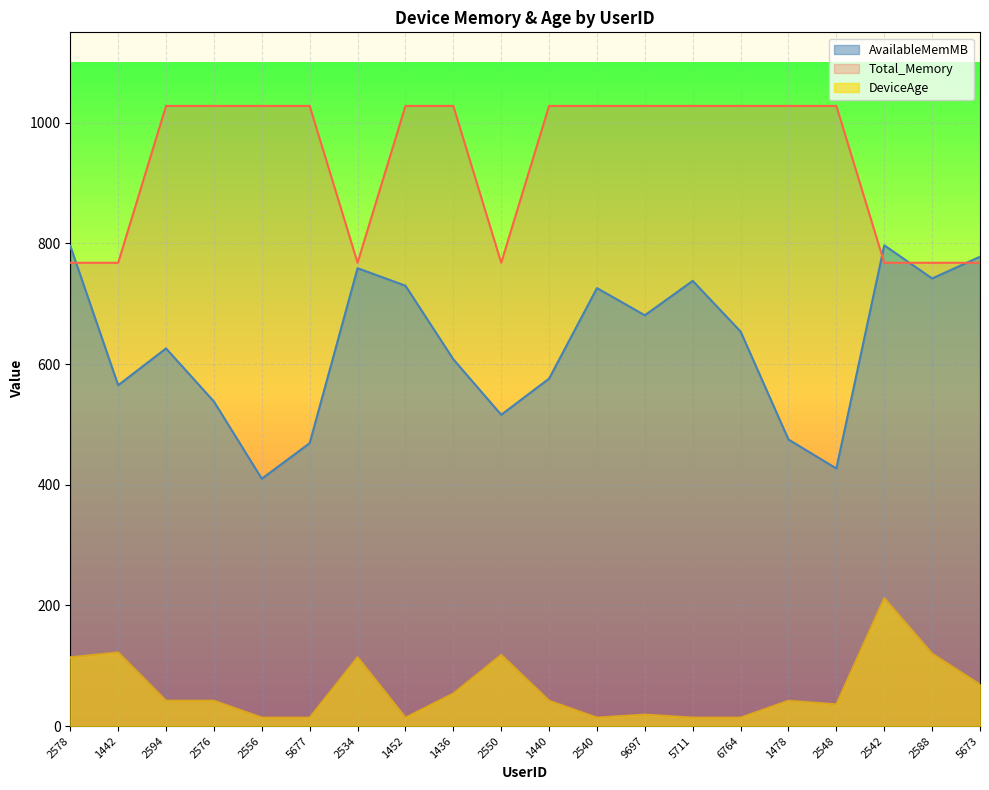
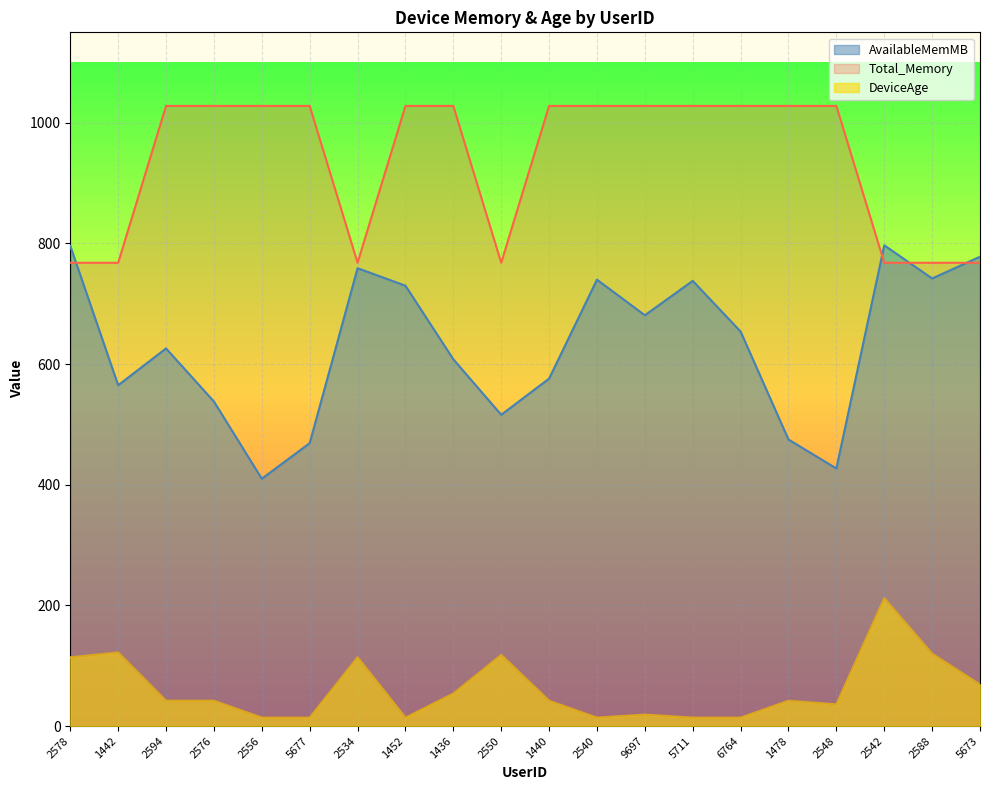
  {
    "AvailableMemMB": {
      "2578": 800,
      "1442": 570,
      "2594": 630,
      "2576": 540,
      "2556": 410,
      "5677": 470,
      "2534": 760,
      "1452": 730,
      "1436": 610,
      "2550": 520,
      "1440": 580,
-     "2540": 730,
+     "2540": 740,
      "9697": 680,
      "5711": 740,
      "6764": 650,
      "1478": 480,
      "2548": 430,
      "2542": 800,
      "2588": 740,
      "5673": 780
    },
    "Total_Memory": {
      "2578": 770,
      "1442": 770,
      "2594": 1030,
      "2576": 1030,
      "2556": 1030,
      "5677": 1030,
      "2534": 770,
      "1452": 1030,
      "1436": 1030,
      "2550": 770,
      "1440": 1030,
      "2540": 1030,
      "9697": 1030,
      "5711": 1030,
      "6764": 1030,
      "1478": 1030,
      "2548": 1030,
      "2542": 770,
      "2588": 770,
      "5673": 770
    },
    "DeviceAge": {
      "2578": 110,
      "1442": 120,
      "2594": 40,
      "2576": 40,
      "2556": 10,
      "5677": 10,
      "2534": 110,
      "1452": 10,
      "1436": 50,
      "2550": 120,
      "1440": 40,
      "2540": 10,
      "9697": 20,
      "5711": 10,
      "6764": 10,
      "1478": 40,
      "2548": 40,
      "2542": 210,
      "2588": 120,
      "5673": 70
    }
  }
